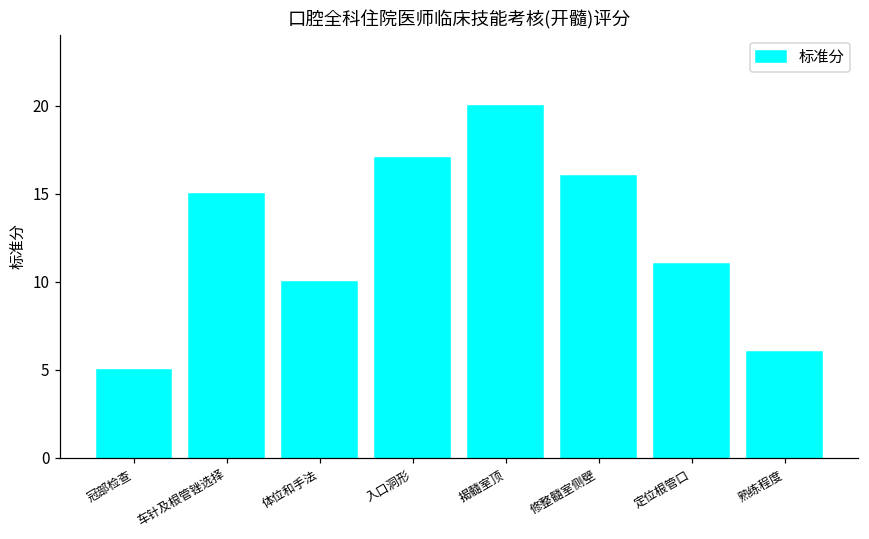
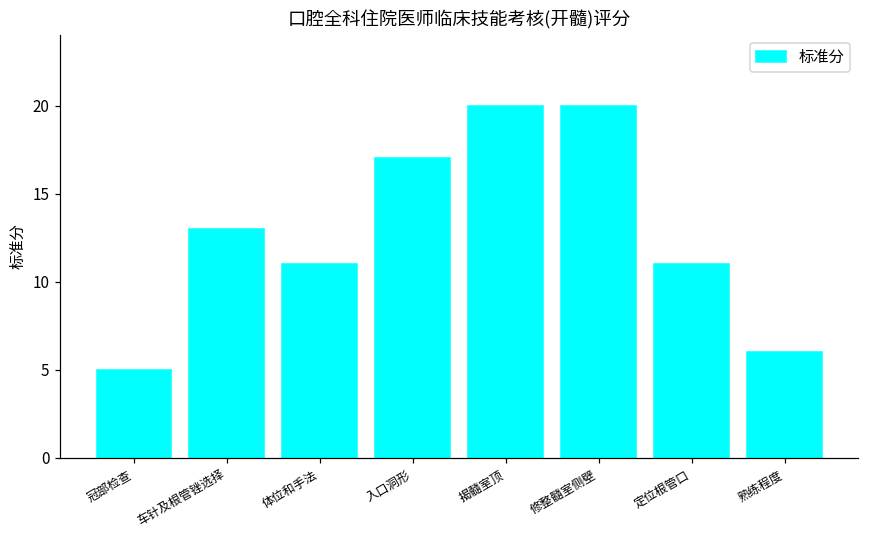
  {
    "冠部检查": 5,
-   "车针及根管锉选择": 15,
-   "体位和手法": 10,
+   "车针及根管锉选择": 13,
+   "体位和手法": 11,
    "入口洞形": 17,
    "揭髓室顶": 20,
-   "修整髓室侧壁": 16,
+   "修整髓室侧壁": 20,
    "定位根管口": 11,
    "熟练程度": 6
  }
